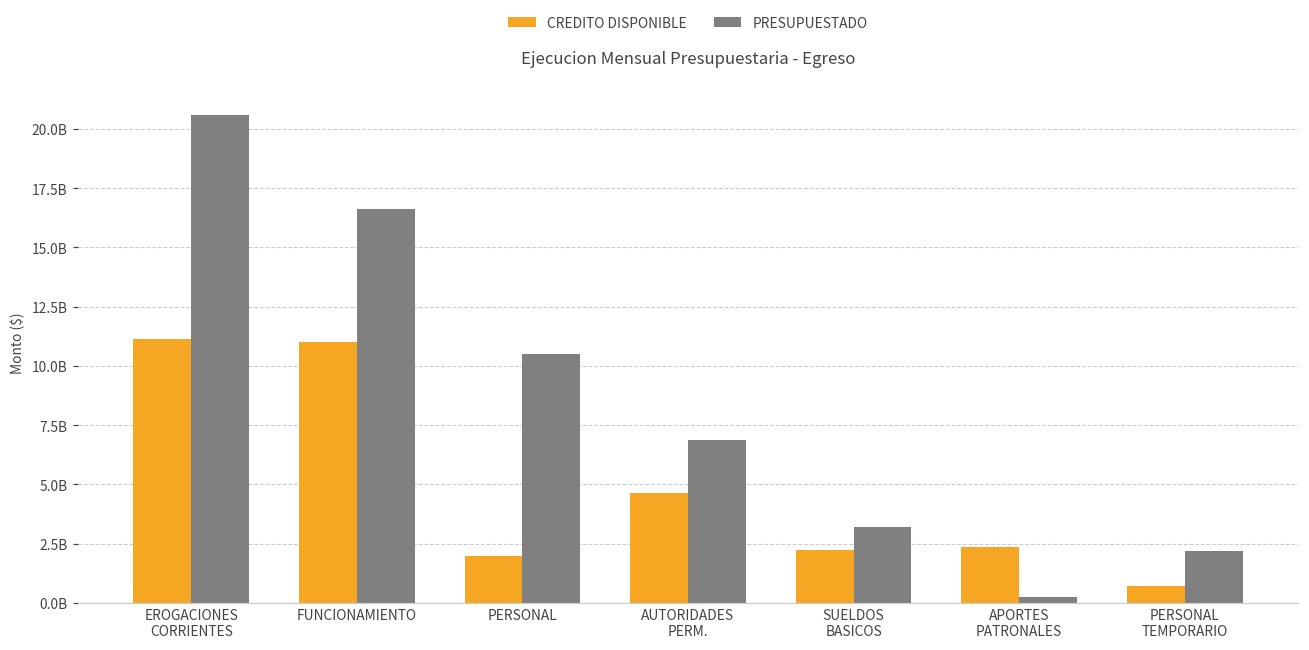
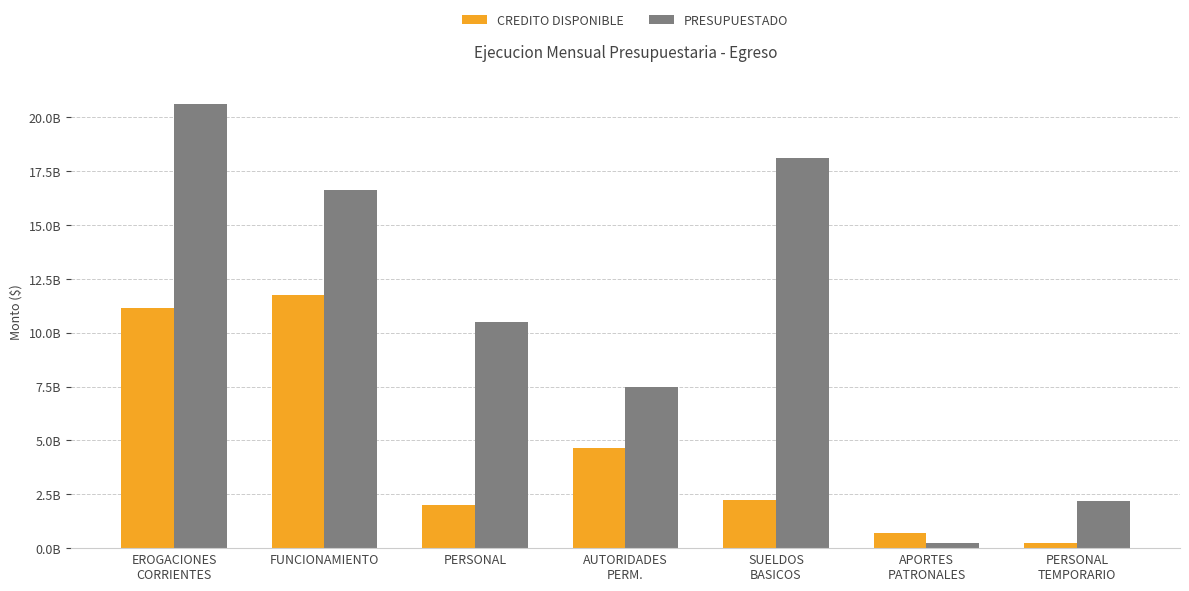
  {
    "CREDITO DISPONIBLE": {
      "EROGACIONES CORRIENTES": 11100000000,
-     "FUNCIONAMIENTO": 11000000000,
+     "FUNCIONAMIENTO": 11800000000,
      "PERSONAL": 2000000000,
      "AUTORIDADES PERM.": 4600000000,
      "SUELDOS BASICOS": 2200000000,
-     "APORTES PATRONALES": 2400000000,
-     "PERSONAL TEMPORARIO": 700000000
+     "APORTES PATRONALES": 700000000,
+     "PERSONAL TEMPORARIO": 300000000
    },
    "PRESUPUESTADO": {
      "EROGACIONES CORRIENTES": 20600000000,
      "FUNCIONAMIENTO": 16600000000,
      "PERSONAL": 10500000000,
-     "AUTORIDADES PERM.": 6900000000,
-     "SUELDOS BASICOS": 3200000000,
+     "AUTORIDADES PERM.": 7500000000,
+     "SUELDOS BASICOS": 18100000000,
      "APORTES PATRONALES": 200000000,
      "PERSONAL TEMPORARIO": 2200000000
    }
  }
